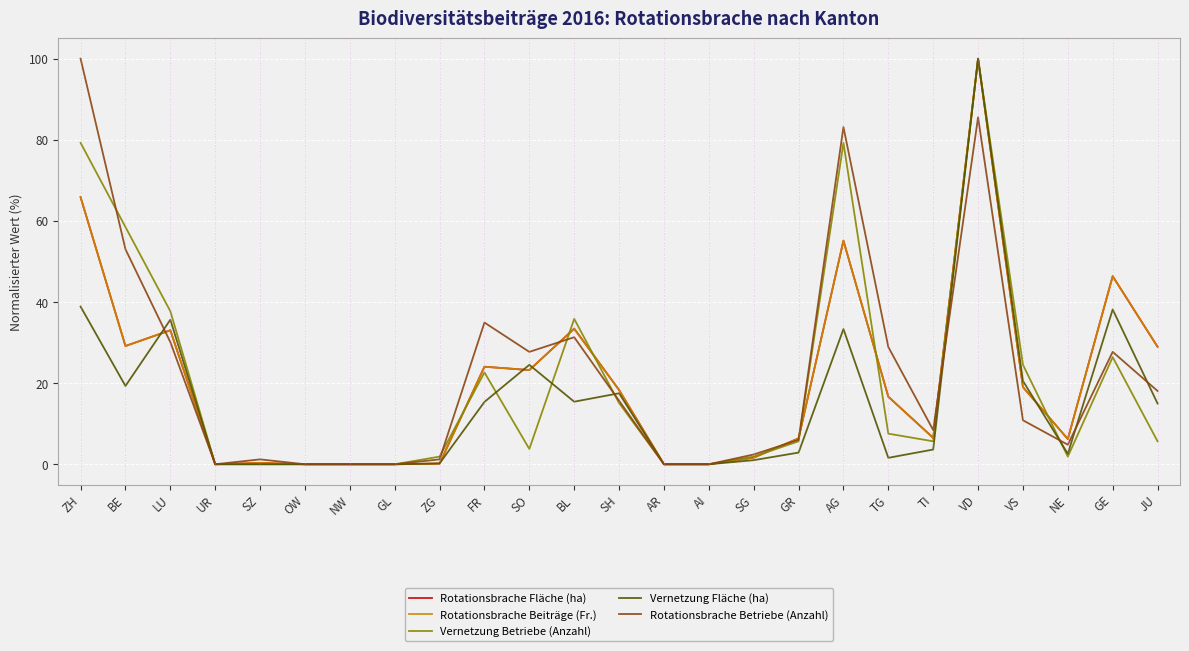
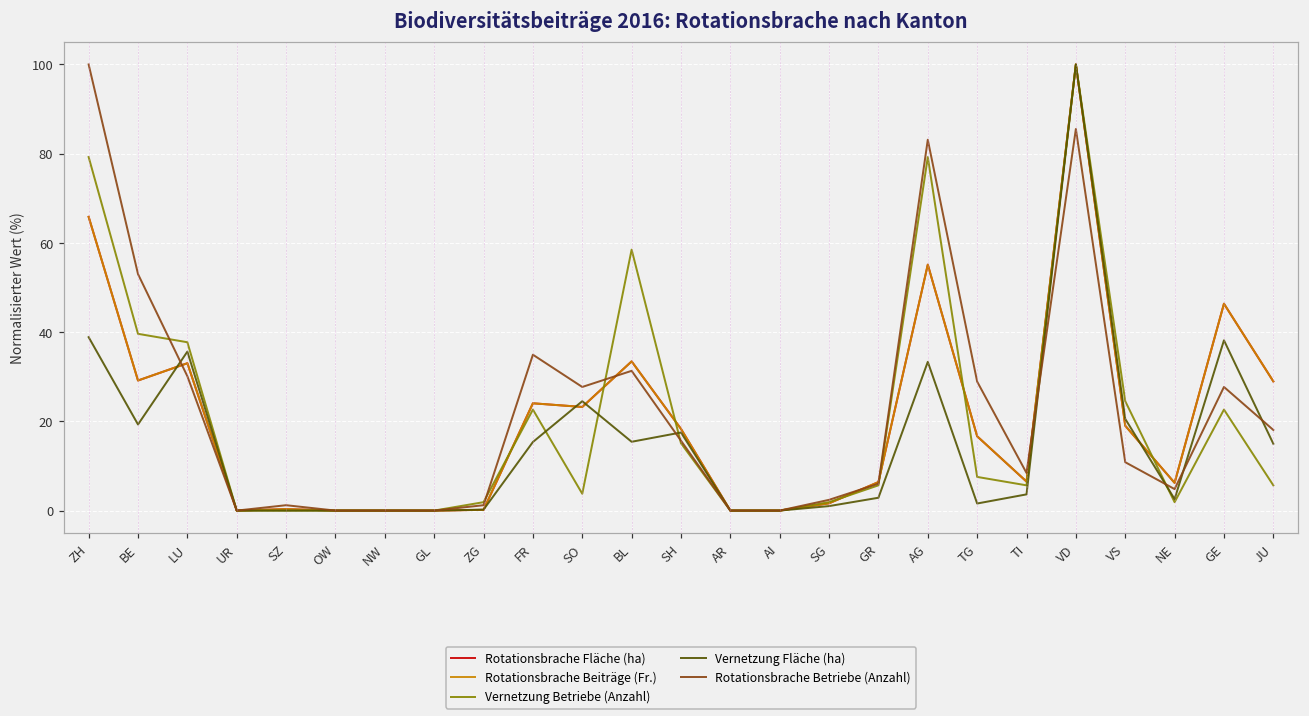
  {
    "Rotationsbrache Beiträge (Fr.)": {
      "ZH": 66,
      "BE": 29,
      "LU": 33,
      "FR": 24,
      "SO": 23,
      "BL": 33,
      "SH": 18,
      "AG": 55,
      "TG": 17,
      "TI": 7,
      "VS": 19,
      "NE": 6,
      "GE": 46,
      "JU": 29
    },
    "Vernetzung Betriebe (Anzahl)": {
      "ZH": 79,
-     "BE": 58,
+     "BE": 40,
      "LU": 38,
      "ZG": 2,
      "FR": 23,
      "SO": 4,
-     "BL": 36,
+     "BL": 58,
      "AG": 79,
      "TG": 8,
      "TI": 6,
      "VS": 25,
      "NE": 2,
-     "GE": 26,
+     "GE": 23,
      "JU": 6
    }
  }
